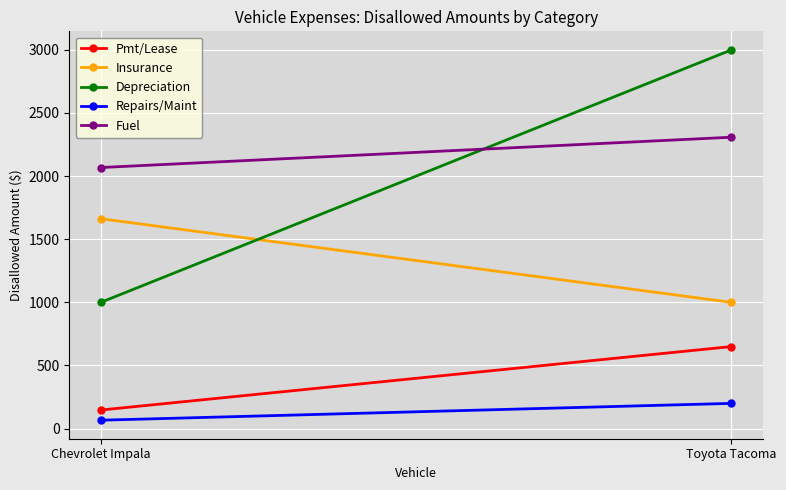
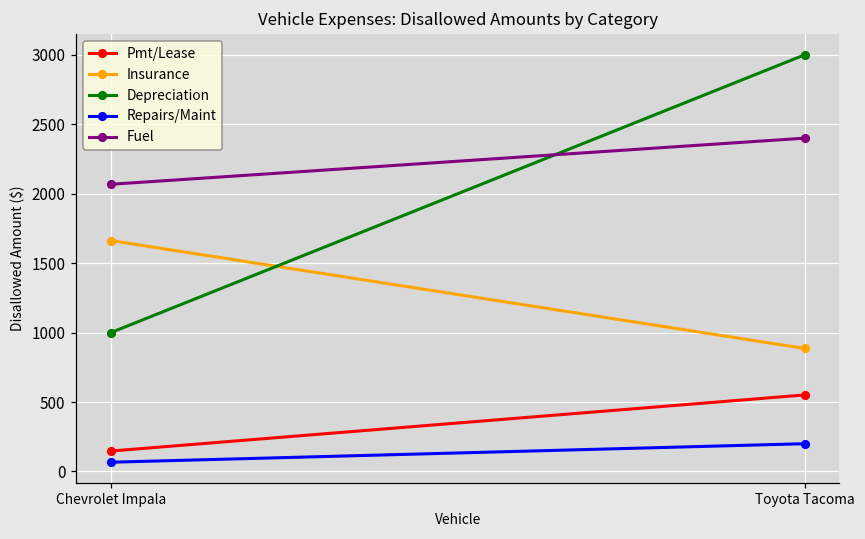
  {
    "Pmt/Lease": {
      "Chevrolet Impala": 150,
-     "Toyota Tacoma": 650
+     "Toyota Tacoma": 550
    },
    "Insurance": {
      "Chevrolet Impala": 1660,
-     "Toyota Tacoma": 1000
+     "Toyota Tacoma": 890
    },
    "Depreciation": {
      "Chevrolet Impala": 1000,
      "Toyota Tacoma": 3000
    },
    "Repairs/Maint": {
      "Chevrolet Impala": 70,
      "Toyota Tacoma": 200
    },
    "Fuel": {
      "Chevrolet Impala": 2070,
-     "Toyota Tacoma": 2310
+     "Toyota Tacoma": 2400
    }
  }
